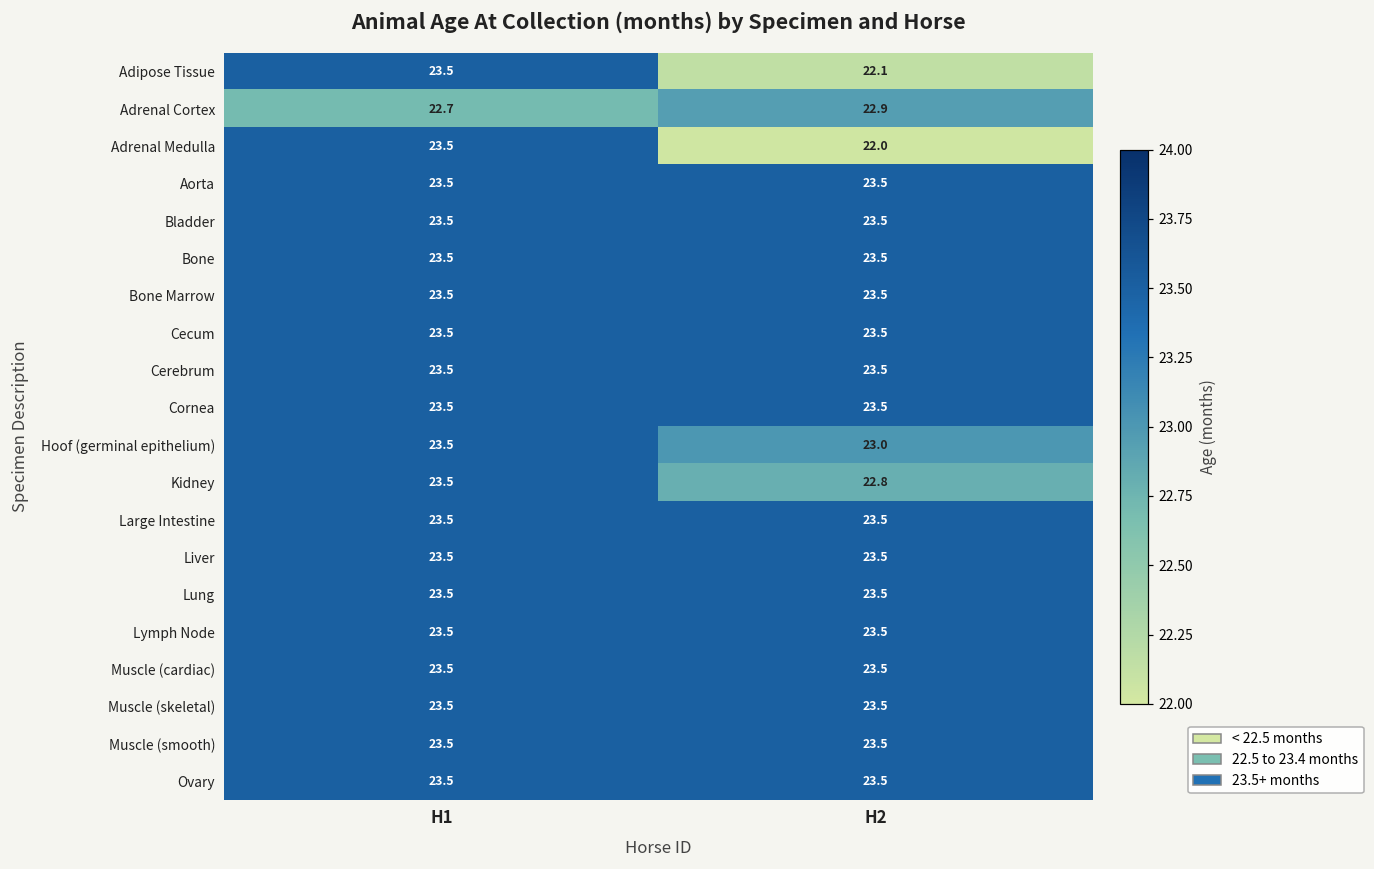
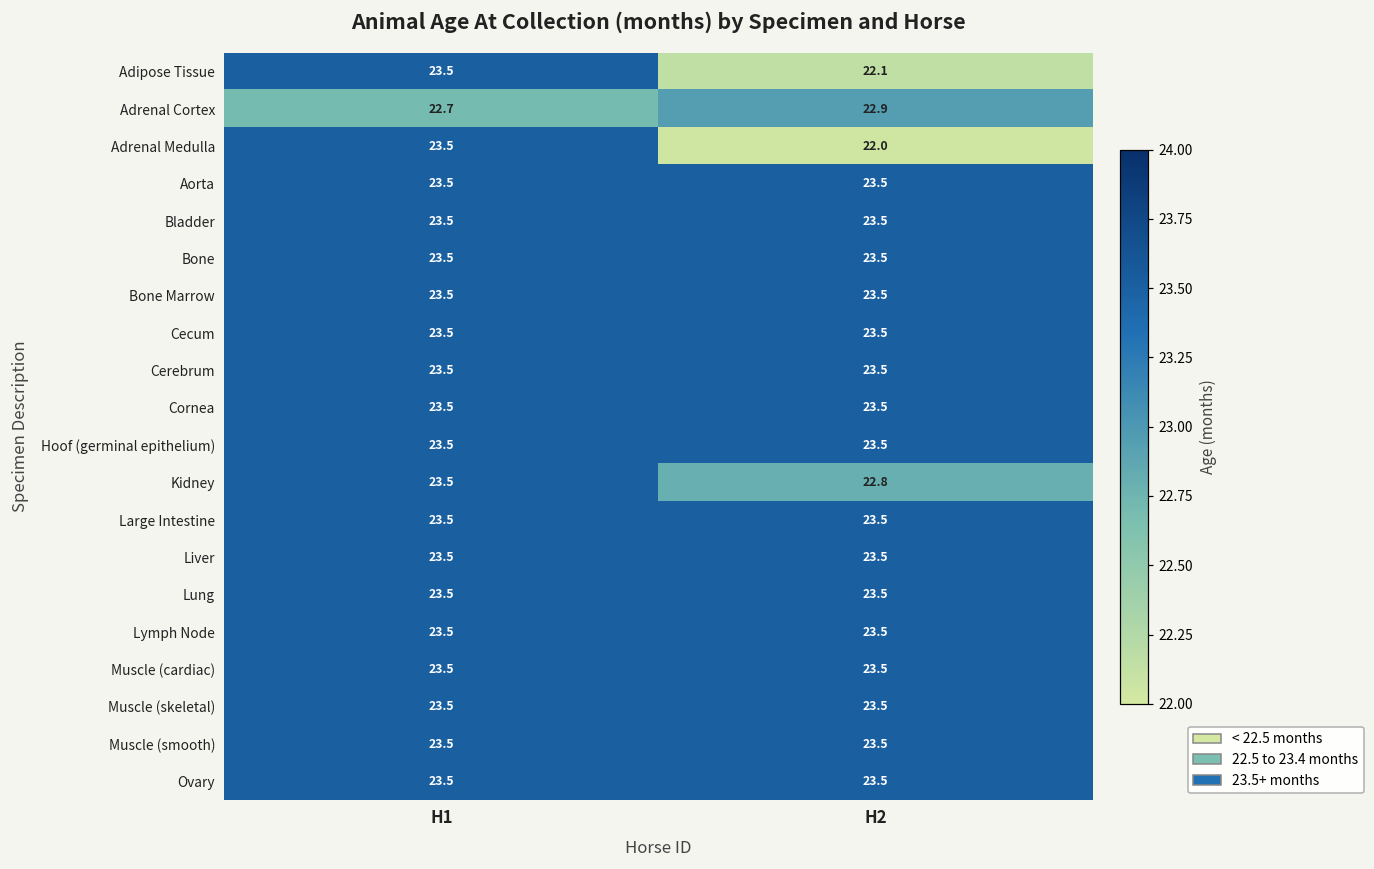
  {
    "Adipose Tissue": {
      "H1": 23.5,
      "H2": 22.1
    },
    "Adrenal Cortex": {
      "H1": 22.7,
      "H2": 22.9
    },
    "Adrenal Medulla": {
      "H1": 23.5,
      "H2": 22.0
    },
    "Aorta": {
      "H1": 23.5,
      "H2": 23.5
    },
    "Bladder": {
      "H1": 23.5,
      "H2": 23.5
    },
    "Bone": {
      "H1": 23.5,
      "H2": 23.5
    },
    "Bone Marrow": {
      "H1": 23.5,
      "H2": 23.5
    },
    "Cecum": {
      "H1": 23.5,
      "H2": 23.5
    },
    "Cerebrum": {
      "H1": 23.5,
      "H2": 23.5
    },
    "Cornea": {
      "H1": 23.5,
      "H2": 23.5
    },
    "Hoof (germinal epithelium)": {
      "H1": 23.5,
-     "H2": 23.0
+     "H2": 23.5
    },
    "Kidney": {
      "H1": 23.5,
      "H2": 22.8
    },
    "Large Intestine": {
      "H1": 23.5,
      "H2": 23.5
    },
    "Liver": {
      "H1": 23.5,
      "H2": 23.5
    },
    "Lung": {
      "H1": 23.5,
      "H2": 23.5
    },
    "Lymph Node": {
      "H1": 23.5,
      "H2": 23.5
    },
    "Muscle (cardiac)": {
      "H1": 23.5,
      "H2": 23.5
    },
    "Muscle (skeletal)": {
      "H1": 23.5,
      "H2": 23.5
    },
    "Muscle (smooth)": {
      "H1": 23.5,
      "H2": 23.5
    },
    "Ovary": {
      "H1": 23.5,
      "H2": 23.5
    }
  }
